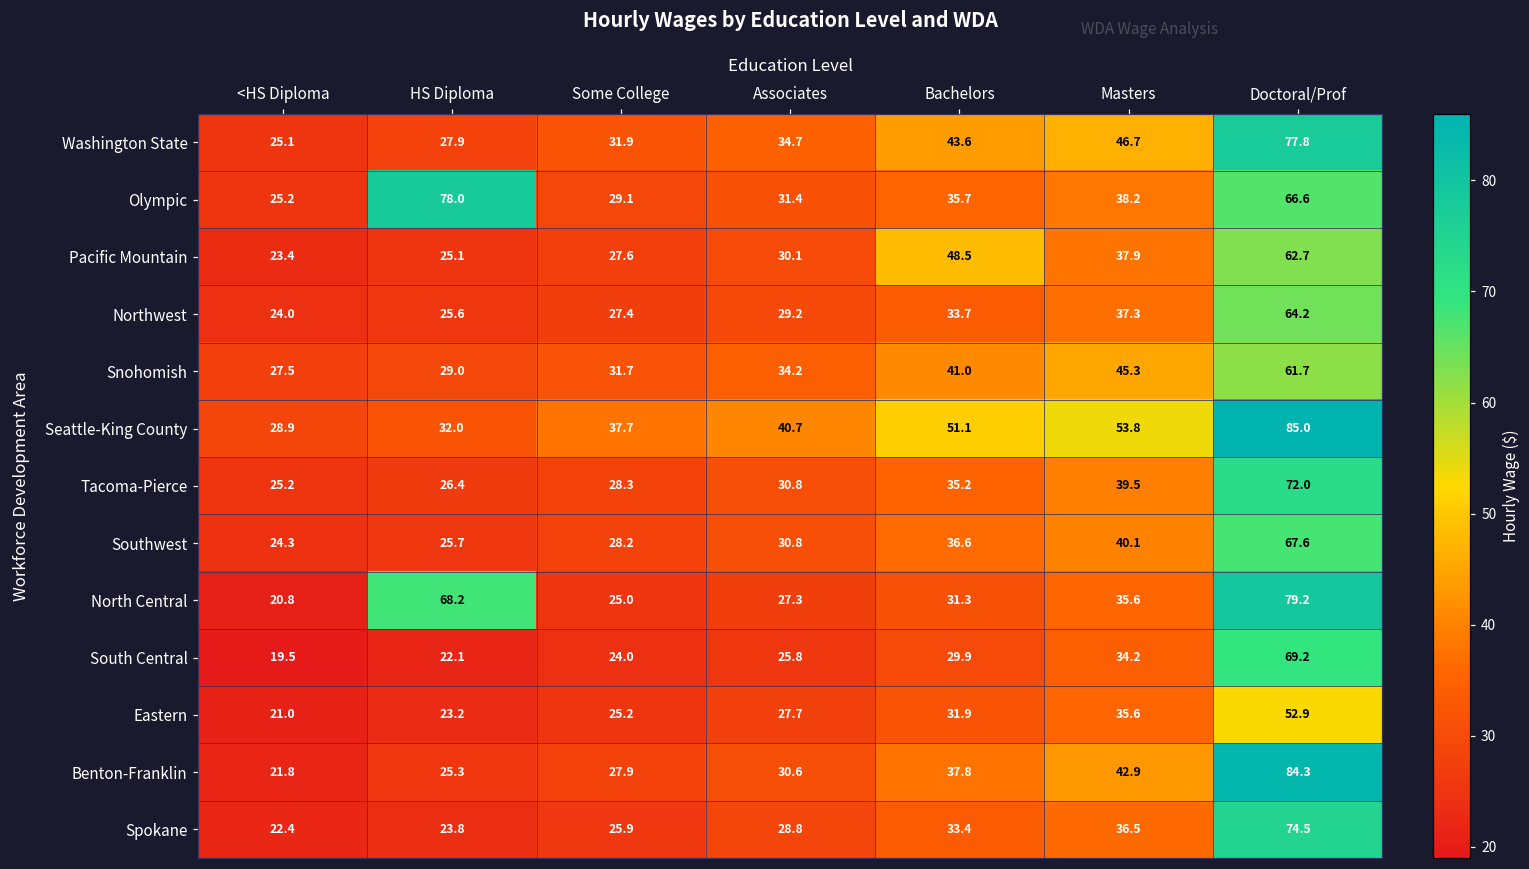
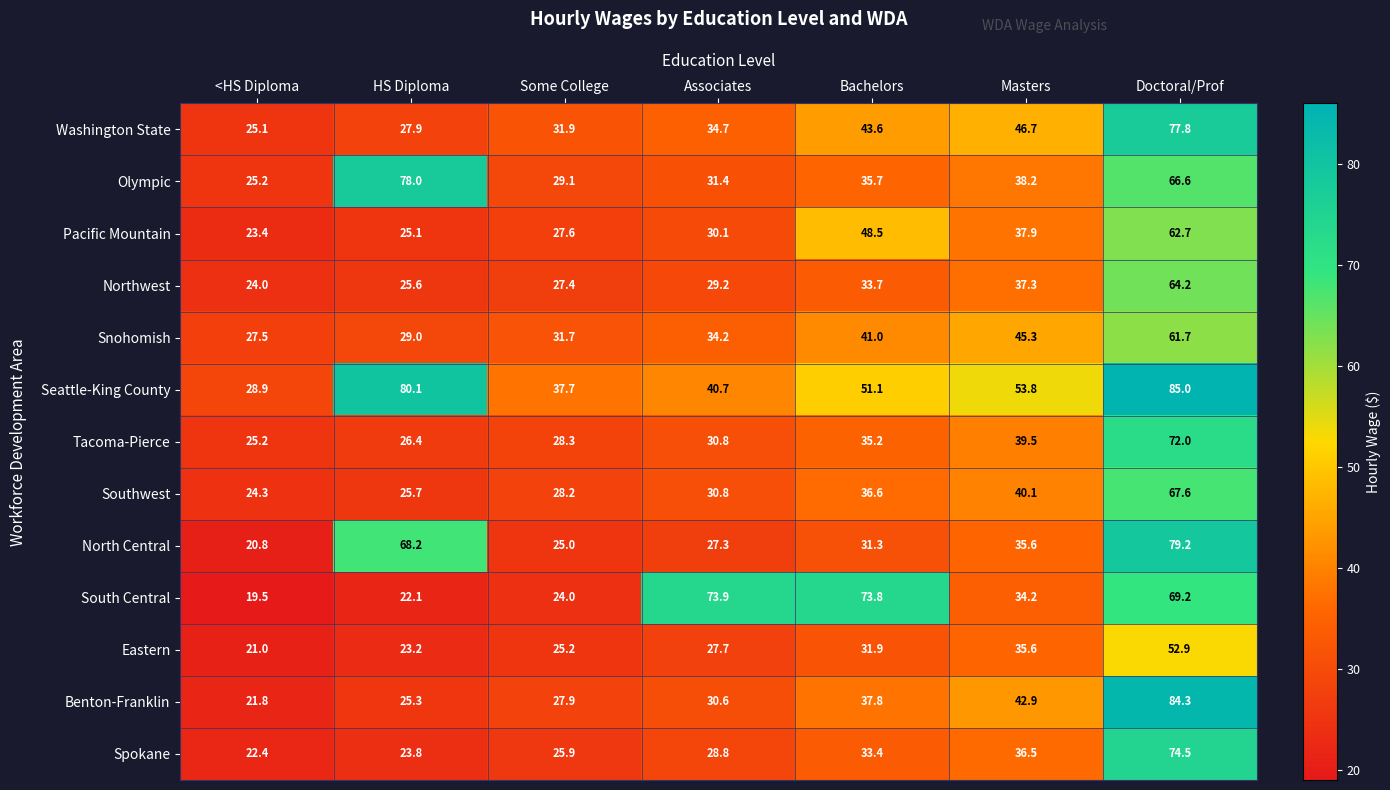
  {
    "Washington State": {
      "<HS Diploma": 25.1,
      "HS Diploma": 27.9,
      "Some College": 31.9,
      "Associates": 34.7,
      "Bachelors": 43.6,
      "Masters": 46.7,
      "Doctoral/Prof": 77.8
    },
    "Olympic": {
      "<HS Diploma": 25.2,
      "HS Diploma": 78.0,
      "Some College": 29.1,
      "Associates": 31.4,
      "Bachelors": 35.7,
      "Masters": 38.2,
      "Doctoral/Prof": 66.6
    },
    "Pacific Mountain": {
      "<HS Diploma": 23.4,
      "HS Diploma": 25.1,
      "Some College": 27.6,
      "Associates": 30.1,
      "Bachelors": 48.5,
      "Masters": 37.9,
      "Doctoral/Prof": 62.7
    },
    "Northwest": {
      "<HS Diploma": 24.0,
      "HS Diploma": 25.6,
      "Some College": 27.4,
      "Associates": 29.2,
      "Bachelors": 33.7,
      "Masters": 37.3,
      "Doctoral/Prof": 64.2
    },
    "Snohomish": {
      "<HS Diploma": 27.5,
      "HS Diploma": 29.0,
      "Some College": 31.7,
      "Associates": 34.2,
      "Bachelors": 41.0,
      "Masters": 45.3,
      "Doctoral/Prof": 61.7
    },
    "Seattle-King County": {
      "<HS Diploma": 28.9,
-     "HS Diploma": 32.0,
+     "HS Diploma": 80.1,
      "Some College": 37.7,
      "Associates": 40.7,
      "Bachelors": 51.1,
      "Masters": 53.8,
      "Doctoral/Prof": 85.0
    },
    "Tacoma-Pierce": {
      "<HS Diploma": 25.2,
      "HS Diploma": 26.4,
      "Some College": 28.3,
      "Associates": 30.8,
      "Bachelors": 35.2,
      "Masters": 39.5,
      "Doctoral/Prof": 72.0
    },
    "Southwest": {
      "<HS Diploma": 24.3,
      "HS Diploma": 25.7,
      "Some College": 28.2,
      "Associates": 30.8,
      "Bachelors": 36.6,
      "Masters": 40.1,
      "Doctoral/Prof": 67.6
    },
    "North Central": {
      "<HS Diploma": 20.8,
      "HS Diploma": 68.2,
      "Some College": 25.0,
      "Associates": 27.3,
      "Bachelors": 31.3,
      "Masters": 35.6,
      "Doctoral/Prof": 79.2
    },
    "South Central": {
      "<HS Diploma": 19.5,
      "HS Diploma": 22.1,
      "Some College": 24.0,
-     "Associates": 25.8,
-     "Bachelors": 29.9,
+     "Associates": 73.9,
+     "Bachelors": 73.8,
      "Masters": 34.2,
      "Doctoral/Prof": 69.2
    },
    "Eastern": {
      "<HS Diploma": 21.0,
      "HS Diploma": 23.2,
      "Some College": 25.2,
      "Associates": 27.7,
      "Bachelors": 31.9,
      "Masters": 35.6,
      "Doctoral/Prof": 52.9
    },
    "Benton-Franklin": {
      "<HS Diploma": 21.8,
      "HS Diploma": 25.3,
      "Some College": 27.9,
      "Associates": 30.6,
      "Bachelors": 37.8,
      "Masters": 42.9,
      "Doctoral/Prof": 84.3
    },
    "Spokane": {
      "<HS Diploma": 22.4,
      "HS Diploma": 23.8,
      "Some College": 25.9,
      "Associates": 28.8,
      "Bachelors": 33.4,
      "Masters": 36.5,
      "Doctoral/Prof": 74.5
    }
  }
